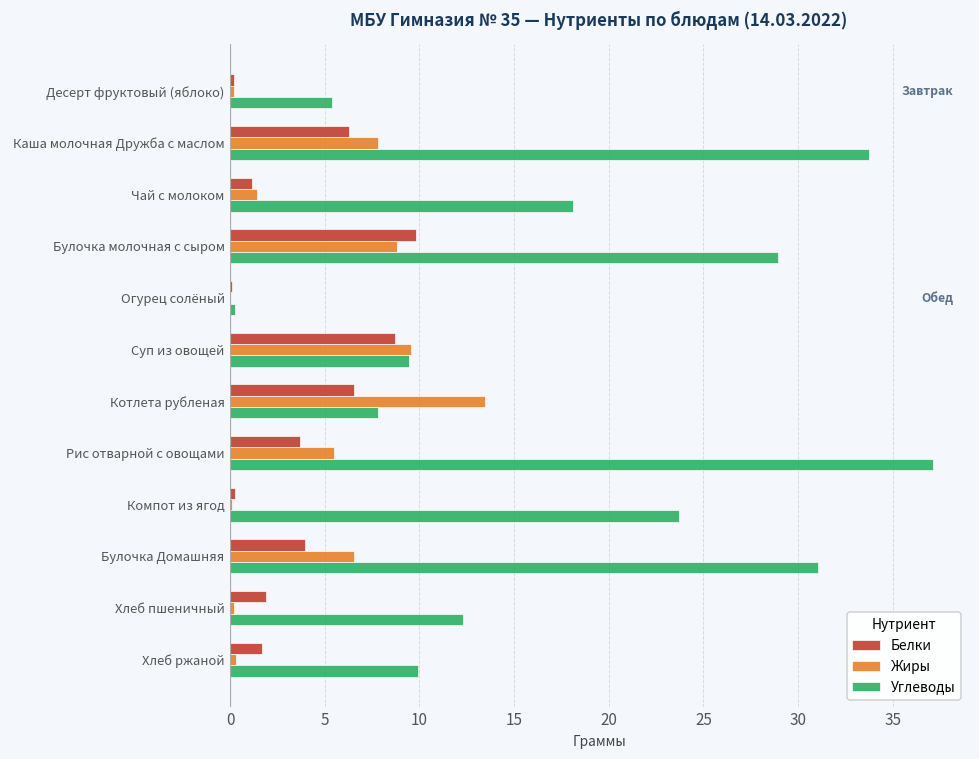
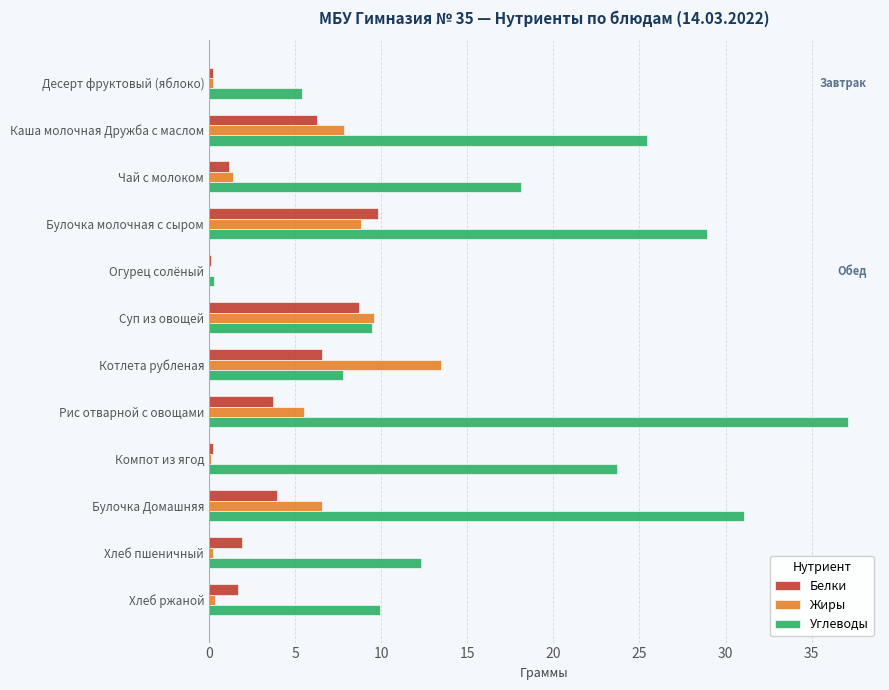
  {
    "Белки": {
      "Десерт фруктовый (яблоко)": 0.2,
      "Каша молочная Дружба с маслом": 6.3,
      "Чай с молоком": 1.2,
      "Булочка молочная с сыром": 9.8,
      "Суп из овощей": 8.7,
      "Котлета рубленая": 6.5,
      "Рис отварной с овощами": 3.7,
      "Компот из ягод": 0.2,
      "Булочка Домашняя": 4.0,
      "Хлеб пшеничный": 1.9,
      "Хлеб ржаной": 1.7
    },
    "Жиры": {
      "Десерт фруктовый (яблоко)": 0.2,
      "Каша молочная Дружба с маслом": 7.8,
      "Чай с молоком": 1.4,
      "Булочка молочная с сыром": 8.8,
      "Суп из овощей": 9.6,
      "Котлета рубленая": 13.5,
      "Рис отварной с овощами": 5.5,
      "Булочка Домашняя": 6.6,
      "Хлеб пшеничный": 0.2,
      "Хлеб ржаной": 0.3
    },
    "Углеводы": {
      "Десерт фруктовый (яблоко)": 5.4,
-     "Каша молочная Дружба с маслом": 33.8,
+     "Каша молочная Дружба с маслом": 25.4,
      "Чай с молоком": 18.1,
      "Булочка молочная с сыром": 28.9,
      "Огурец солёный": 0.3,
      "Суп из овощей": 9.5,
      "Котлета рубленая": 7.8,
      "Рис отварной с овощами": 37.1,
      "Компот из ягод": 23.7,
      "Булочка Домашняя": 31.1,
      "Хлеб пшеничный": 12.3,
      "Хлеб ржаной": 10.0
    }
  }
